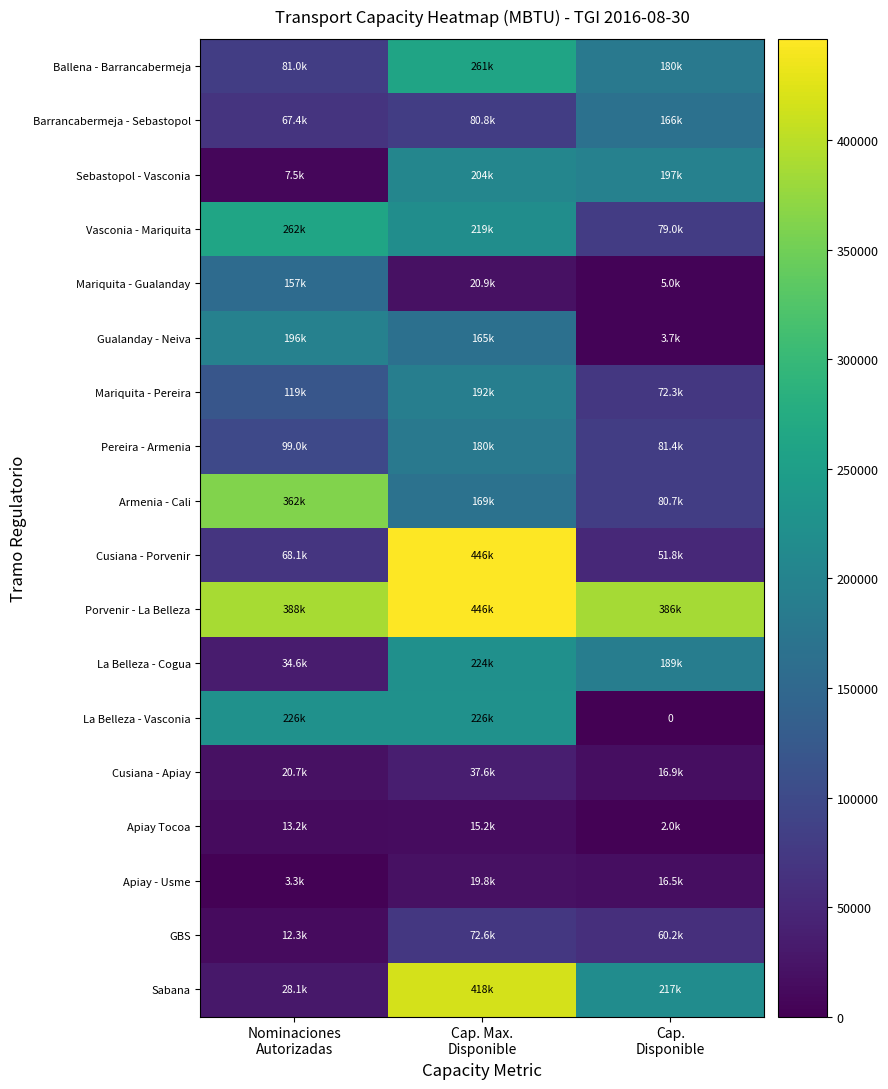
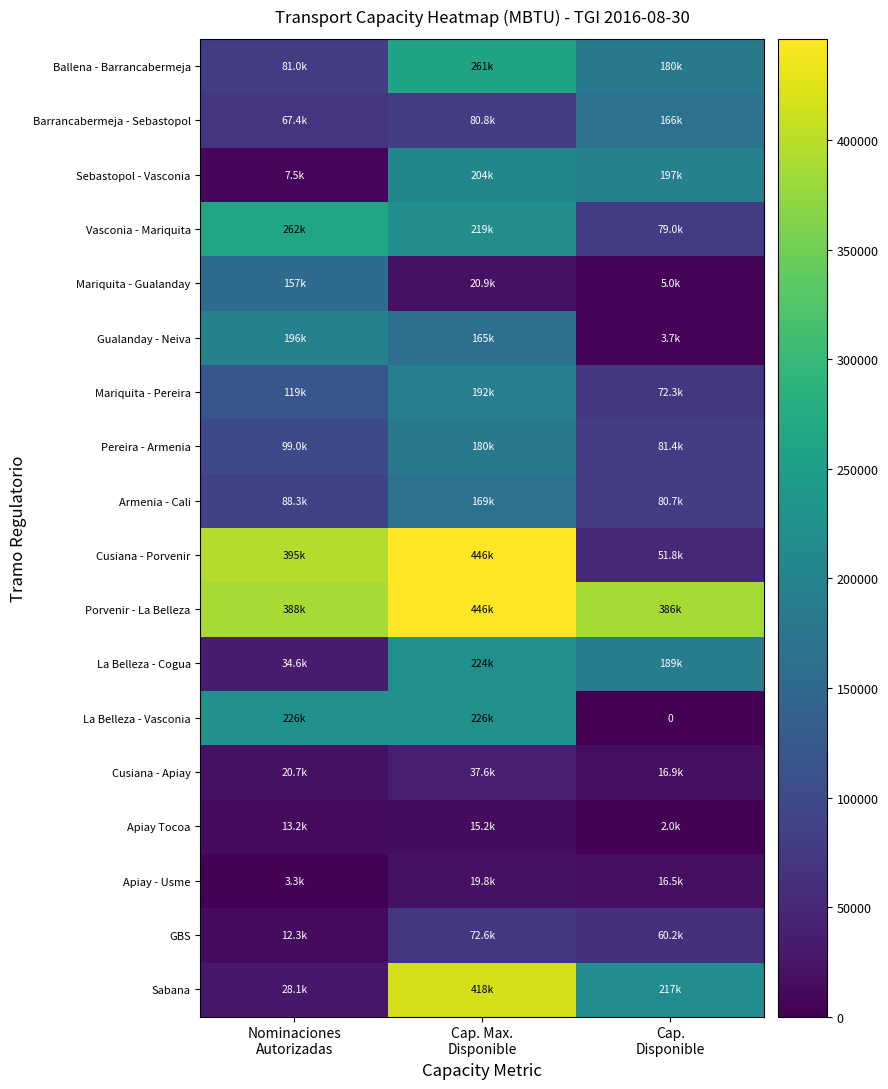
  {
    "Ballena - Barrancabermeja": {
      "Nominaciones Autorizadas": "81.0k",
      "Cap. Max. Disponible": "261k",
      "Cap. Disponible": "180k"
    },
    "Barrancabermeja - Sebastopol": {
      "Nominaciones Autorizadas": "67.4k",
      "Cap. Max. Disponible": "80.8k",
      "Cap. Disponible": "166k"
    },
    "Sebastopol - Vasconia": {
      "Nominaciones Autorizadas": "7.5k",
      "Cap. Max. Disponible": "204k",
      "Cap. Disponible": "197k"
    },
    "Vasconia - Mariquita": {
      "Nominaciones Autorizadas": "262k",
      "Cap. Max. Disponible": "219k",
      "Cap. Disponible": "79.0k"
    },
    "Mariquita - Gualanday": {
      "Nominaciones Autorizadas": "157k",
      "Cap. Max. Disponible": "20.9k",
      "Cap. Disponible": "5.0k"
    },
    "Gualanday - Neiva": {
      "Nominaciones Autorizadas": "196k",
      "Cap. Max. Disponible": "165k",
      "Cap. Disponible": "3.7k"
    },
    "Mariquita - Pereira": {
      "Nominaciones Autorizadas": "119k",
      "Cap. Max. Disponible": "192k",
      "Cap. Disponible": "72.3k"
    },
    "Pereira - Armenia": {
      "Nominaciones Autorizadas": "99.0k",
      "Cap. Max. Disponible": "180k",
      "Cap. Disponible": "81.4k"
    },
    "Armenia - Cali": {
-     "Nominaciones Autorizadas": "362k",
+     "Nominaciones Autorizadas": "88.3k",
      "Cap. Max. Disponible": "169k",
      "Cap. Disponible": "80.7k"
    },
    "Cusiana - Porvenir": {
-     "Nominaciones Autorizadas": "68.1k",
+     "Nominaciones Autorizadas": "395k",
      "Cap. Max. Disponible": "446k",
      "Cap. Disponible": "51.8k"
    },
    "Porvenir - La Belleza": {
      "Nominaciones Autorizadas": "388k",
      "Cap. Max. Disponible": "446k",
      "Cap. Disponible": "386k"
    },
    "La Belleza - Cogua": {
      "Nominaciones Autorizadas": "34.6k",
      "Cap. Max. Disponible": "224k",
      "Cap. Disponible": "189k"
    },
    "La Belleza - Vasconia": {
      "Nominaciones Autorizadas": "226k",
      "Cap. Max. Disponible": "226k",
      "Cap. Disponible": "0"
    },
    "Cusiana - Apiay": {
      "Nominaciones Autorizadas": "20.7k",
      "Cap. Max. Disponible": "37.6k",
      "Cap. Disponible": "16.9k"
    },
    "Apiay Tocoa": {
      "Nominaciones Autorizadas": "13.2k",
      "Cap. Max. Disponible": "15.2k",
      "Cap. Disponible": "2.0k"
    },
    "Apiay - Usme": {
      "Nominaciones Autorizadas": "3.3k",
      "Cap. Max. Disponible": "19.8k",
      "Cap. Disponible": "16.5k"
    },
    "GBS": {
      "Nominaciones Autorizadas": "12.3k",
      "Cap. Max. Disponible": "72.6k",
      "Cap. Disponible": "60.2k"
    },
    "Sabana": {
      "Nominaciones Autorizadas": "28.1k",
      "Cap. Max. Disponible": "418k",
      "Cap. Disponible": "217k"
    }
  }
